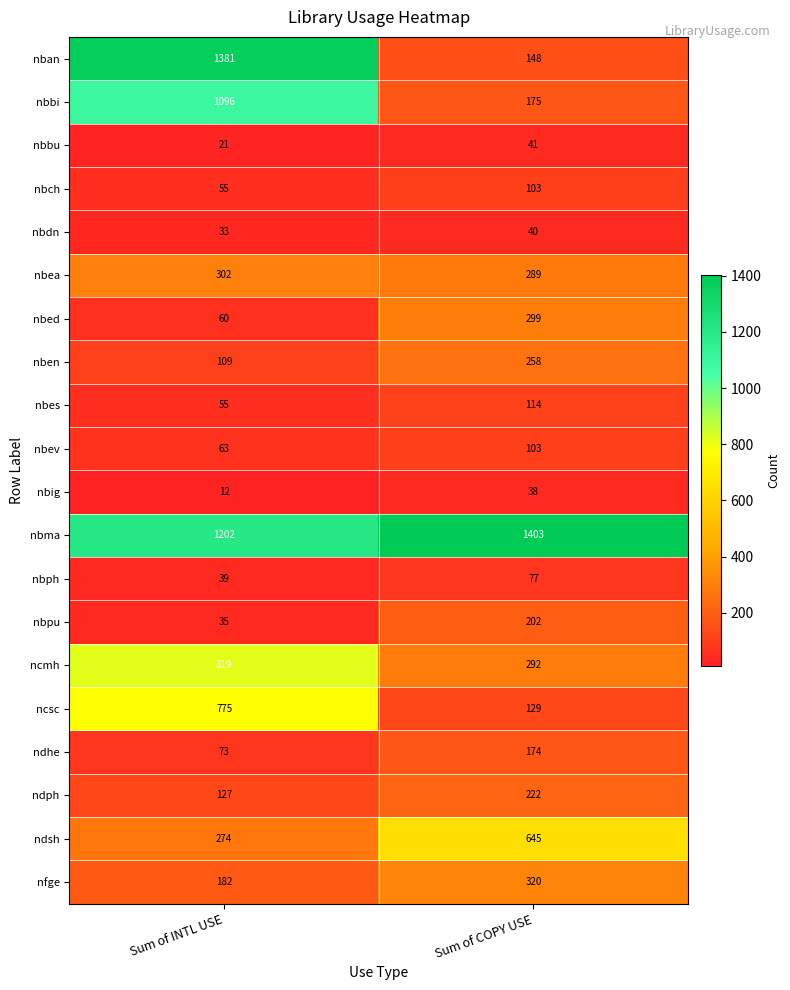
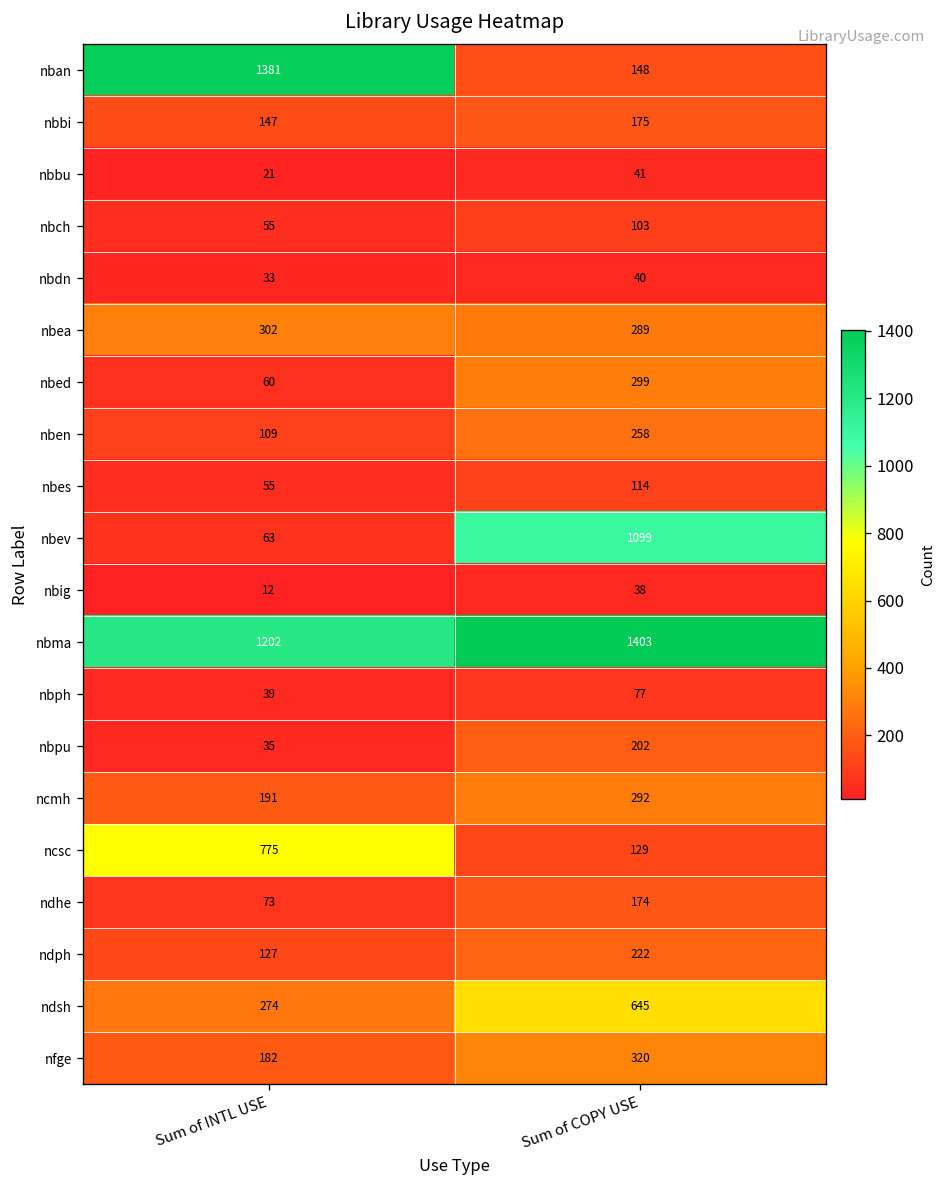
  {
    "nban": {
      "Sum of INTL USE": 1381,
      "Sum of COPY USE": 148
    },
    "nbbi": {
-     "Sum of INTL USE": 1096,
+     "Sum of INTL USE": 147,
      "Sum of COPY USE": 175
    },
    "nbbu": {
      "Sum of INTL USE": 21,
      "Sum of COPY USE": 41
    },
    "nbch": {
      "Sum of INTL USE": 55,
      "Sum of COPY USE": 103
    },
    "nbdn": {
      "Sum of INTL USE": 33,
      "Sum of COPY USE": 40
    },
    "nbea": {
      "Sum of INTL USE": 302,
      "Sum of COPY USE": 289
    },
    "nbed": {
      "Sum of INTL USE": 60,
      "Sum of COPY USE": 299
    },
    "nben": {
      "Sum of INTL USE": 109,
      "Sum of COPY USE": 258
    },
    "nbes": {
      "Sum of INTL USE": 55,
      "Sum of COPY USE": 114
    },
    "nbev": {
      "Sum of INTL USE": 63,
-     "Sum of COPY USE": 103
+     "Sum of COPY USE": 1099
    },
    "nbig": {
      "Sum of INTL USE": 12,
      "Sum of COPY USE": 38
    },
    "nbma": {
      "Sum of INTL USE": 1202,
      "Sum of COPY USE": 1403
    },
    "nbph": {
      "Sum of INTL USE": 39,
      "Sum of COPY USE": 77
    },
    "nbpu": {
      "Sum of INTL USE": 35,
      "Sum of COPY USE": 202
    },
    "ncmh": {
-     "Sum of INTL USE": 819,
+     "Sum of INTL USE": 191,
      "Sum of COPY USE": 292
    },
    "ncsc": {
      "Sum of INTL USE": 775,
      "Sum of COPY USE": 129
    },
    "ndhe": {
      "Sum of INTL USE": 73,
      "Sum of COPY USE": 174
    },
    "ndph": {
      "Sum of INTL USE": 127,
      "Sum of COPY USE": 222
    },
    "ndsh": {
      "Sum of INTL USE": 274,
      "Sum of COPY USE": 645
    },
    "nfge": {
      "Sum of INTL USE": 182,
      "Sum of COPY USE": 320
    }
  }
